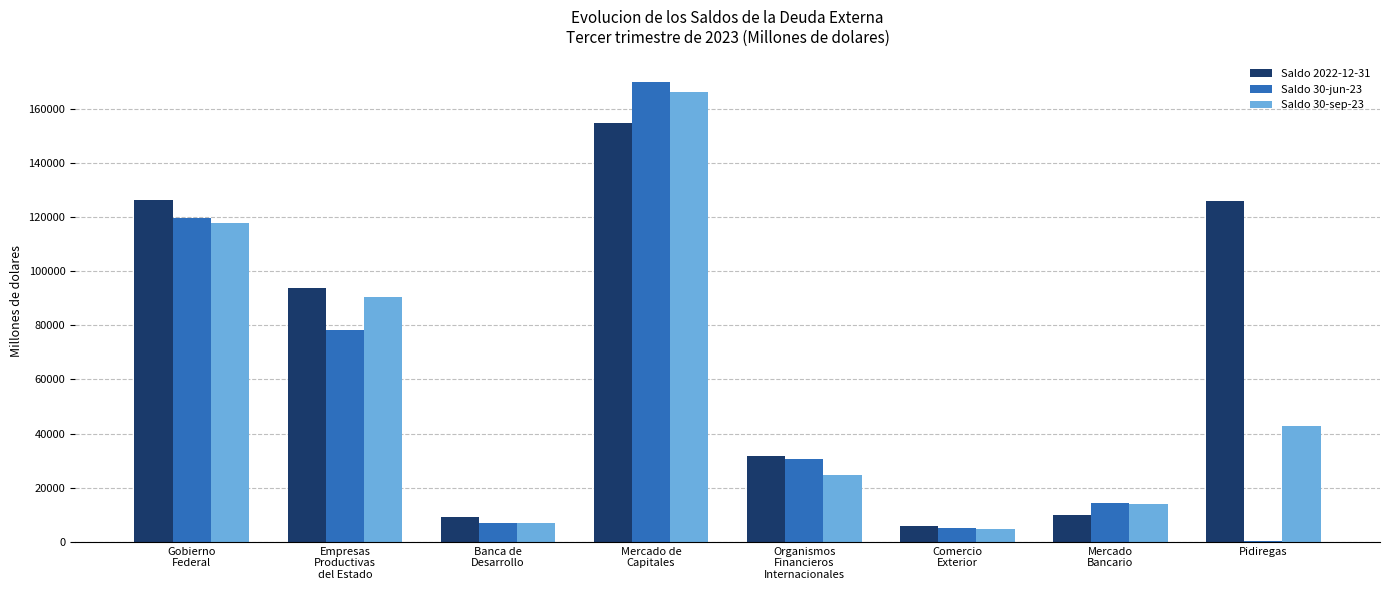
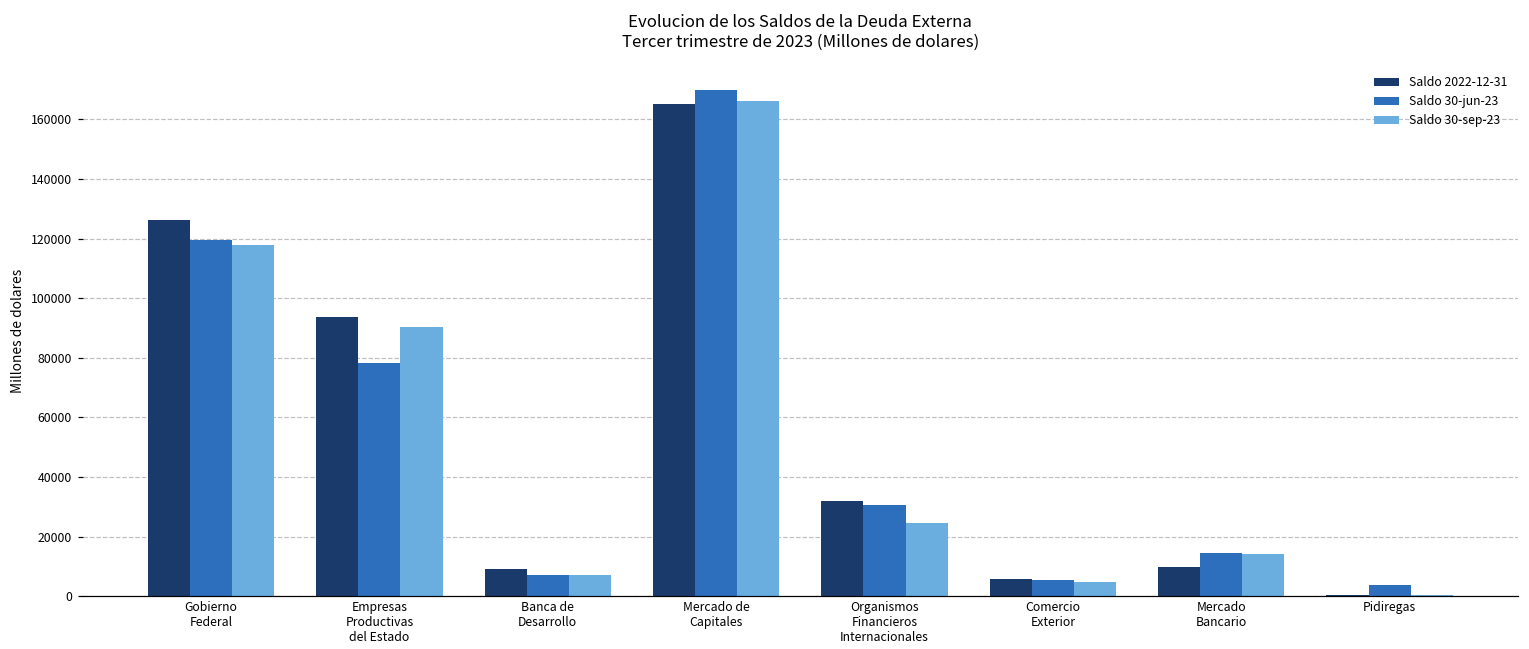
  {
    "Saldo 2022-12-31": {
      "Gobierno Federal": 126000,
      "Empresas Productivas del Estado": 94000,
      "Banca de Desarrollo": 9000,
-     "Mercado de Capitales": 155000,
+     "Mercado de Capitales": 165000,
      "Organismos Financieros Internacionales": 32000,
      "Comercio Exterior": 6000,
      "Mercado Bancario": 10000,
-     "Pidiregas": 126000
+     "Pidiregas": 0
    },
    "Saldo 30-jun-23": {
      "Gobierno Federal": 120000,
      "Empresas Productivas del Estado": 78000,
      "Banca de Desarrollo": 7000,
      "Mercado de Capitales": 170000,
      "Organismos Financieros Internacionales": 31000,
      "Comercio Exterior": 5000,
      "Mercado Bancario": 14000,
-     "Pidiregas": 0
+     "Pidiregas": 4000
    },
    "Saldo 30-sep-23": {
      "Gobierno Federal": 118000,
      "Empresas Productivas del Estado": 90000,
      "Banca de Desarrollo": 7000,
      "Mercado de Capitales": 166000,
      "Organismos Financieros Internacionales": 25000,
      "Comercio Exterior": 5000,
      "Mercado Bancario": 14000,
-     "Pidiregas": 43000
+     "Pidiregas": 0
    }
  }
